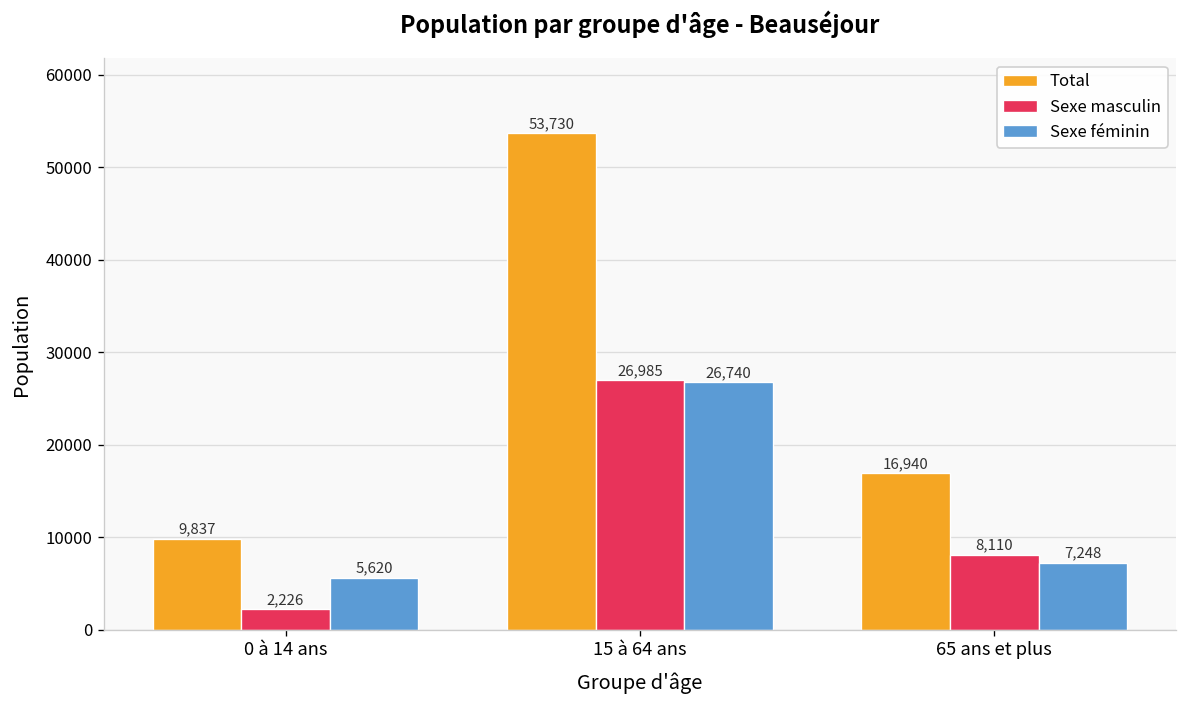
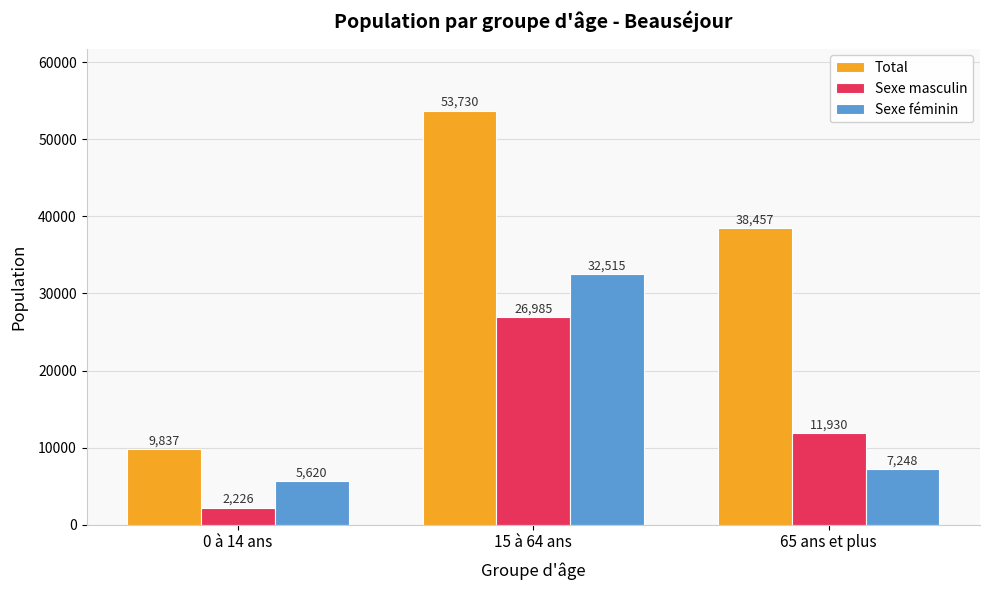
  {
    "Total": {
      "0 à 14 ans": "9,837",
      "15 à 64 ans": "53,730",
-     "65 ans et plus": "16,940"
+     "65 ans et plus": "38,457"
    },
    "Sexe masculin": {
      "0 à 14 ans": "2,226",
      "15 à 64 ans": "26,985",
-     "65 ans et plus": "8,110"
+     "65 ans et plus": "11,930"
    },
    "Sexe féminin": {
      "0 à 14 ans": "5,620",
-     "15 à 64 ans": "26,740",
+     "15 à 64 ans": "32,515",
      "65 ans et plus": "7,248"
    }
  }
